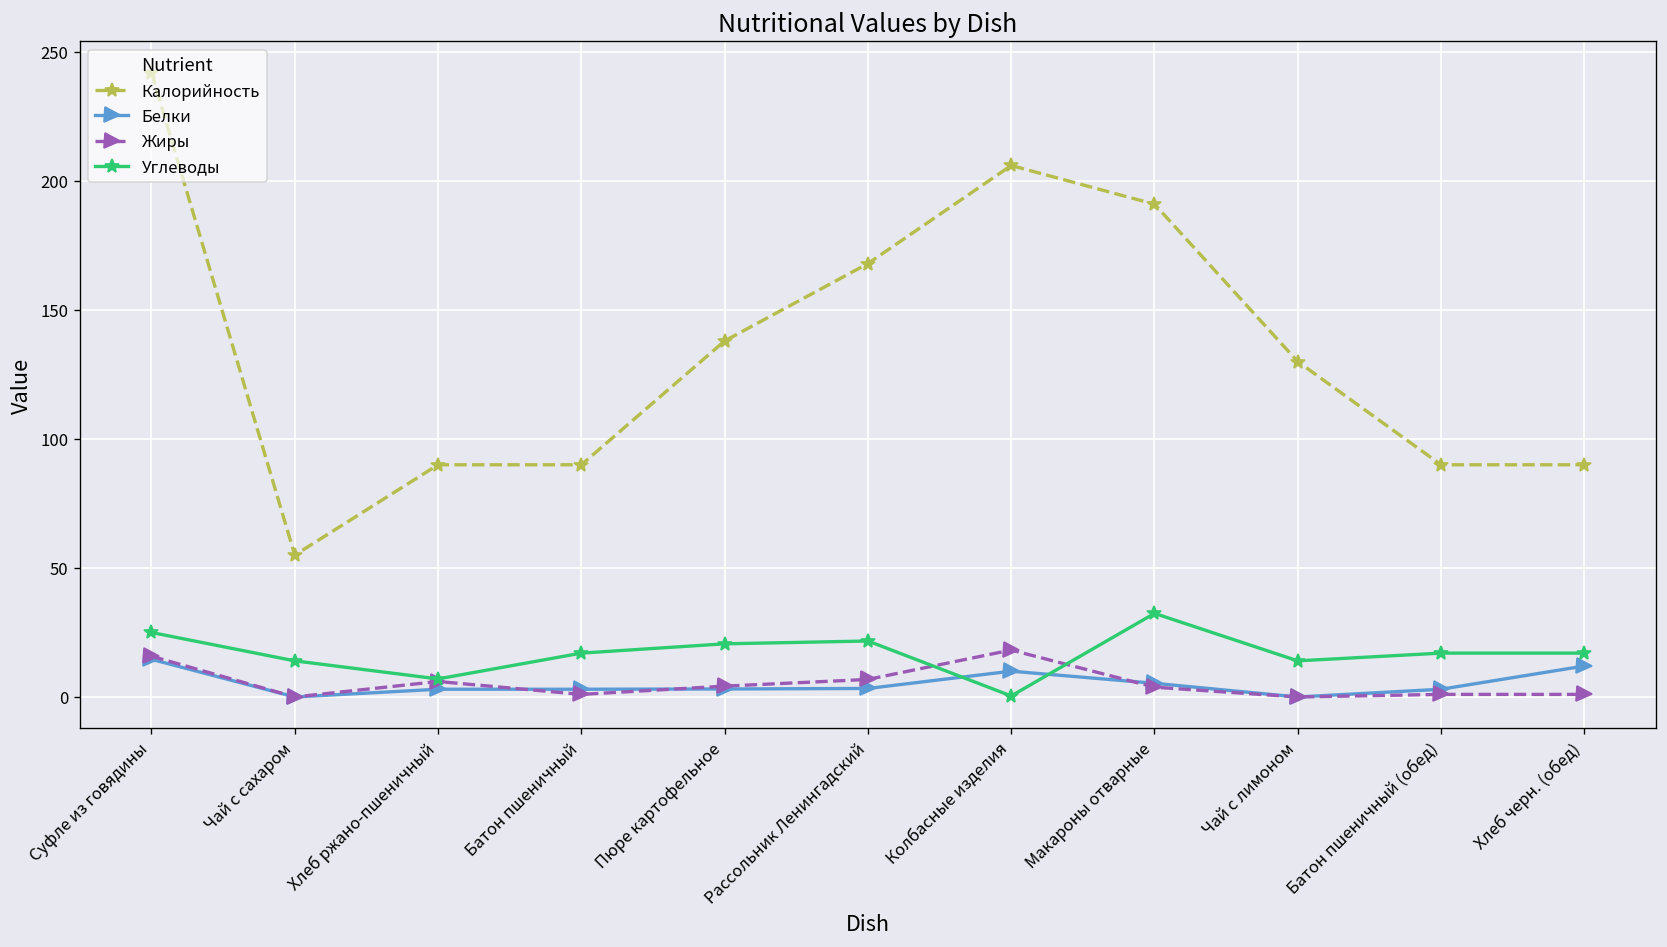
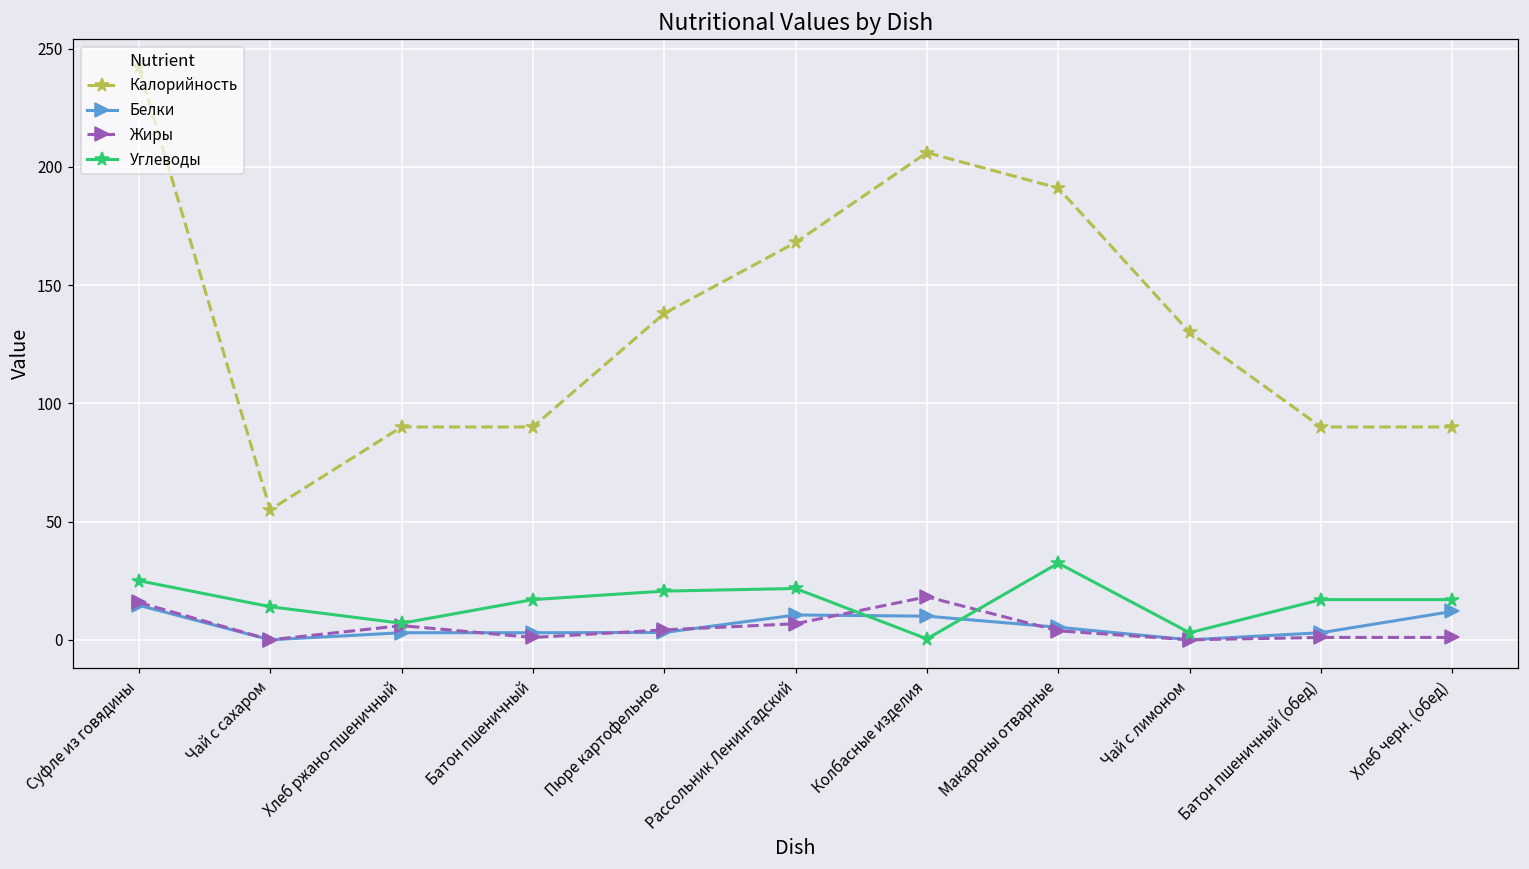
  {
    "Калорийность": {
      "Чай с сахаром": 55,
      "Хлеб ржано-пшеничный": 90,
      "Батон пшеничный": 90,
      "Пюре картофельное": 138,
      "Рассольник Ленингадский": 168,
      "Колбасные изделия": 206,
      "Макароны отварные": 191,
      "Чай с лимоном": 130,
      "Батон пшеничный (обед)": 90,
      "Хлеб черн. (обед)": 90
    },
    "Белки": {
      "Суфле из говядины": 15,
      "Хлеб ржано-пшеничный": 3,
      "Батон пшеничный": 3,
-     "Рассольник Ленингадский": 3,
+     "Рассольник Ленингадский": 11,
      "Колбасные изделия": 10,
      "Макароны отварные": 5,
      "Батон пшеничный (обед)": 3,
      "Хлеб черн. (обед)": 12
    },
    "Жиры": {
      "Суфле из говядины": 16,
      "Батон пшеничный": 1,
      "Рассольник Ленингадский": 7,
      "Колбасные изделия": 18,
      "Макароны отварные": 4,
      "Батон пшеничный (обед)": 1,
      "Хлеб черн. (обед)": 1
    },
    "Углеводы": {
      "Суфле из говядины": 25,
      "Чай с сахаром": 14,
      "Батон пшеничный": 17,
      "Пюре картофельное": 21,
      "Рассольник Ленингадский": 22,
      "Колбасные изделия": 0,
      "Макароны отварные": 32,
-     "Чай с лимоном": 14,
+     "Чай с лимоном": 3,
      "Батон пшеничный (обед)": 17,
      "Хлеб черн. (обед)": 17
    }
  }
